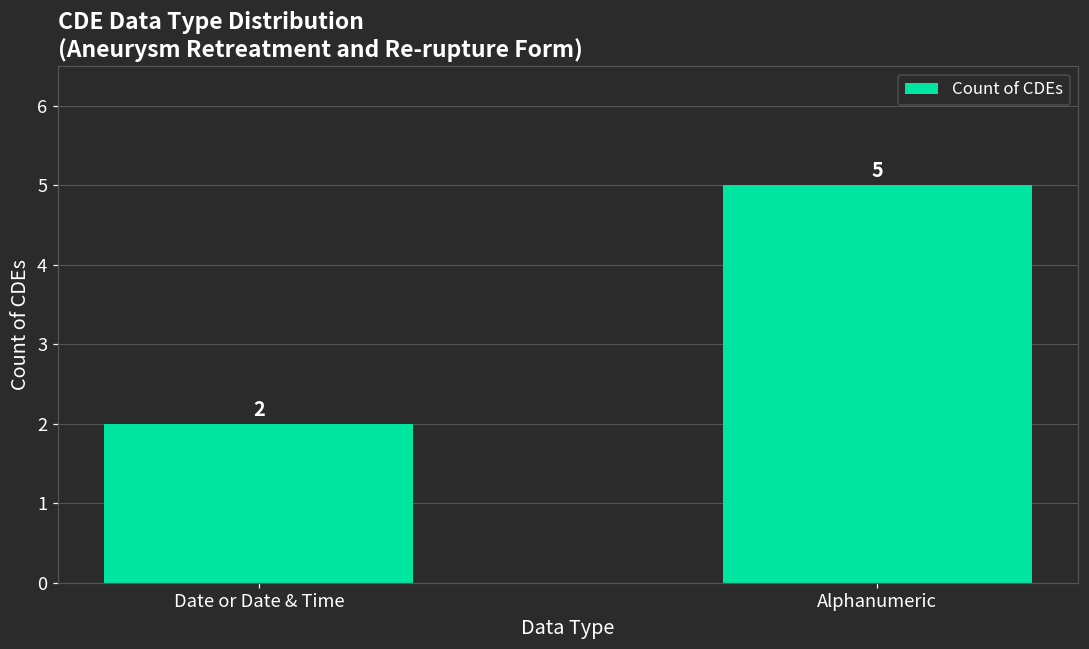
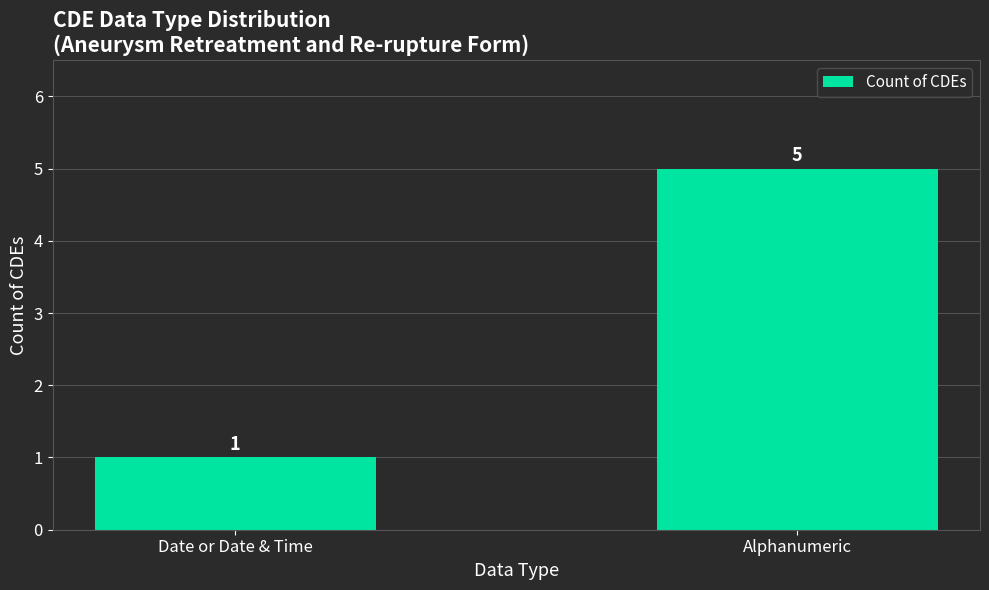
  {
-   "Date or Date & Time": 2,
+   "Date or Date & Time": 1,
    "Alphanumeric": 5
  }
